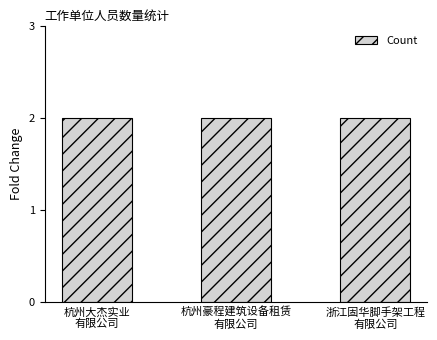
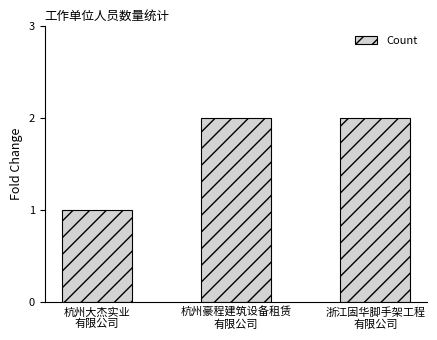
  {
-   "杭州大杰实业 有限公司": 2,
+   "杭州大杰实业 有限公司": 1,
    "杭州豪程建筑设备租赁 有限公司": 2,
    "浙江固华脚手架工程 有限公司": 2
  }
